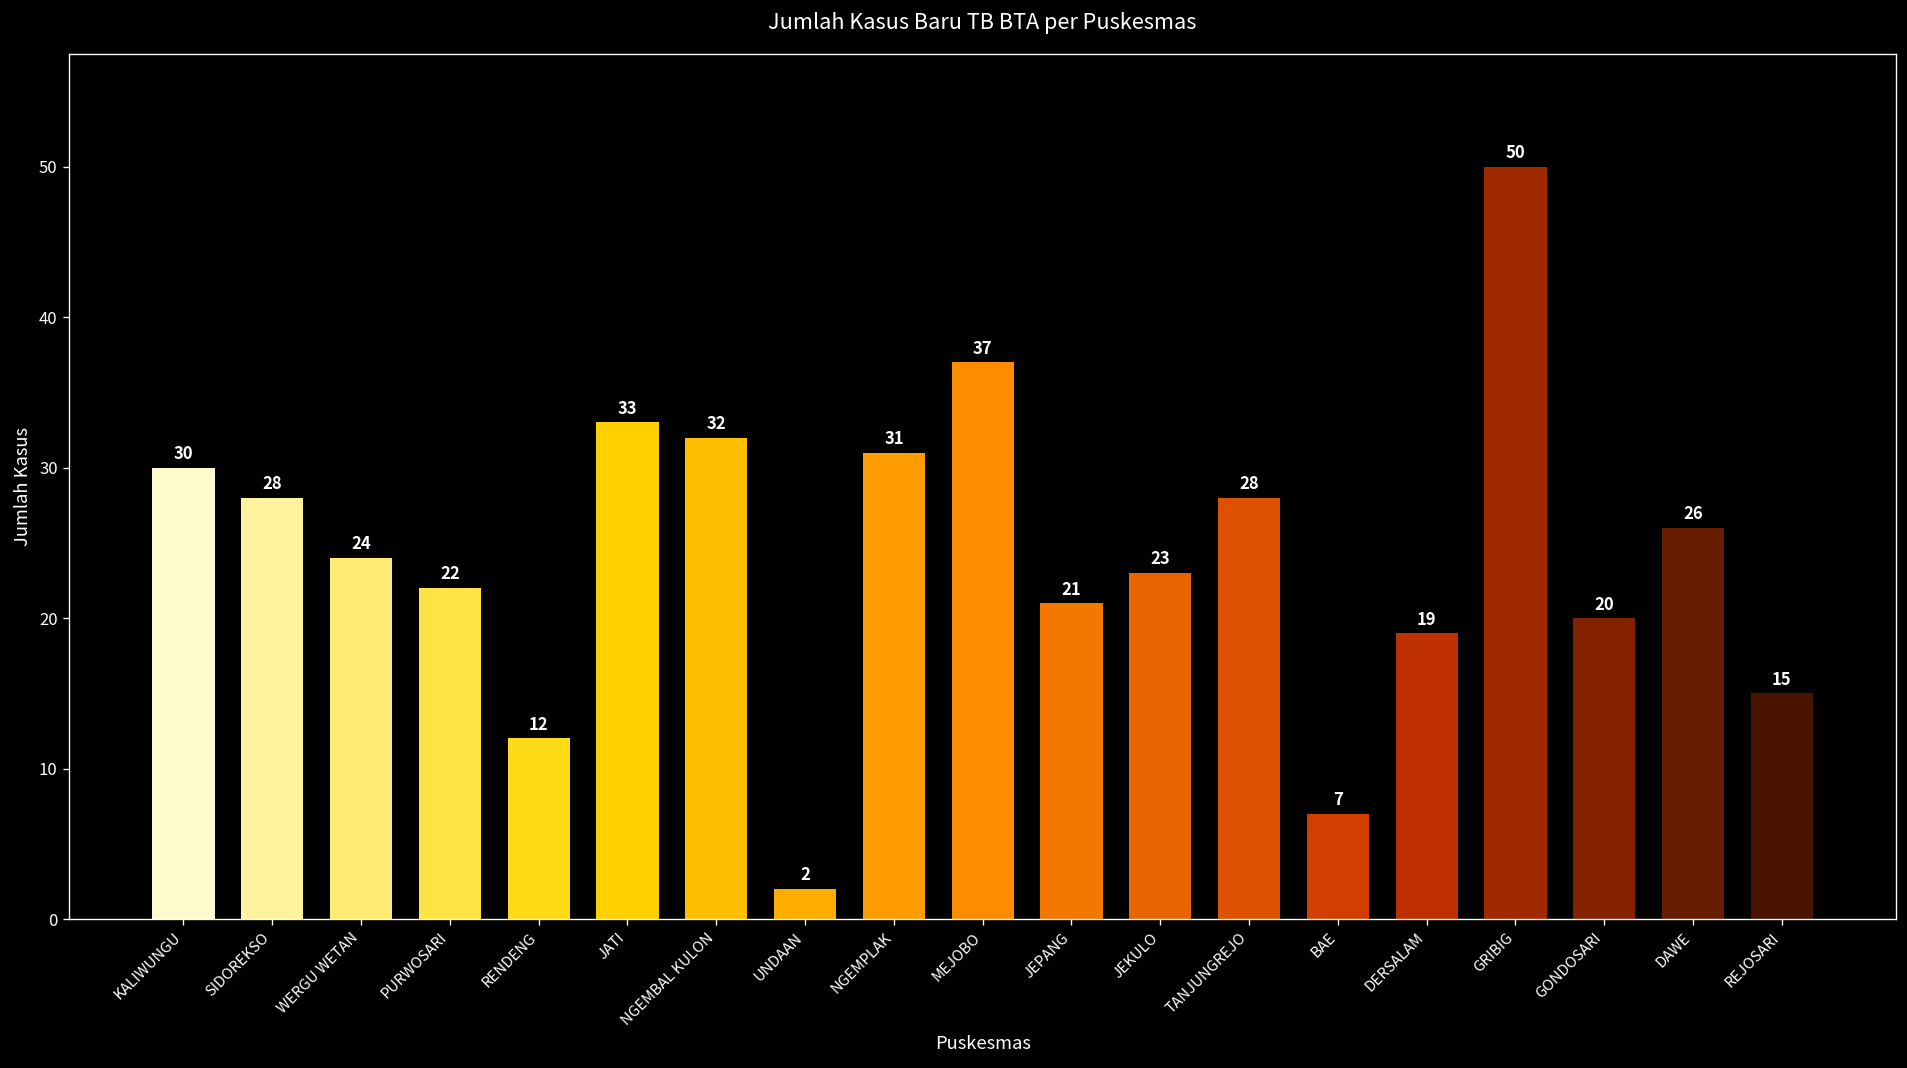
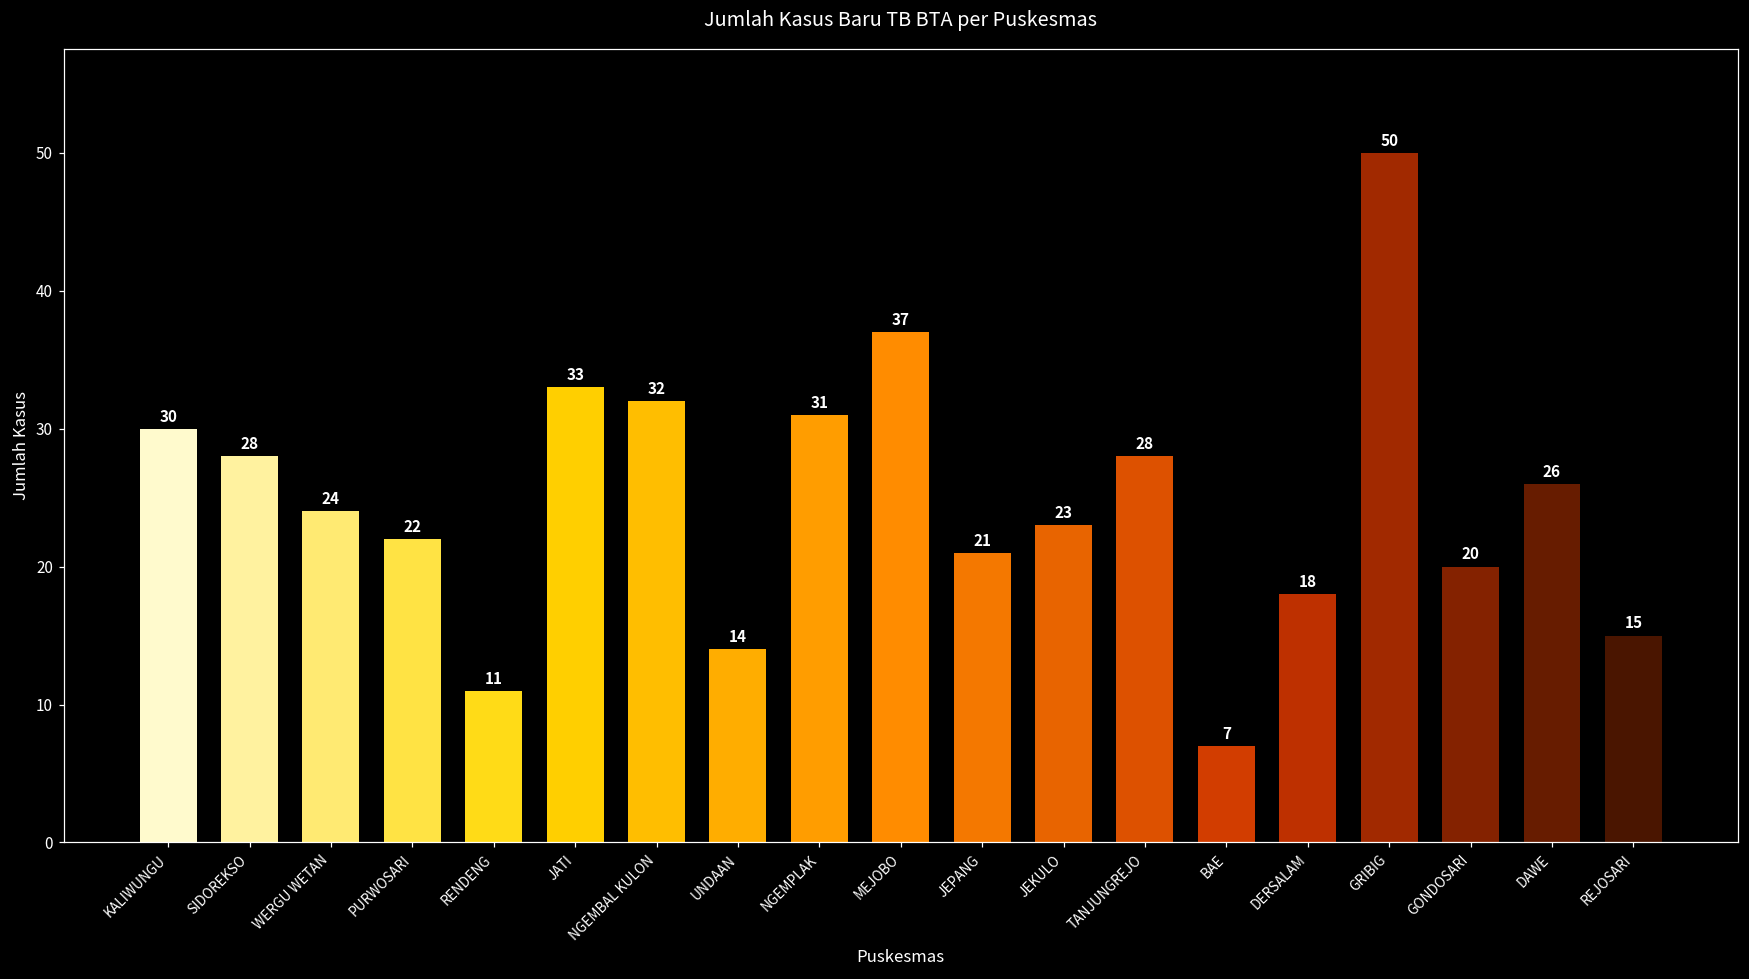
  {
    "KALIWUNGU": 30,
    "SIDOREKSO": 28,
    "WERGU WETAN": 24,
    "PURWOSARI": 22,
-   "RENDENG": 12,
+   "RENDENG": 11,
    "JATI": 33,
    "NGEMBAL KULON": 32,
-   "UNDAAN": 2,
+   "UNDAAN": 14,
    "NGEMPLAK": 31,
    "MEJOBO": 37,
    "JEPANG": 21,
    "JEKULO": 23,
    "TANJUNGREJO": 28,
    "BAE": 7,
-   "DERSALAM": 19,
+   "DERSALAM": 18,
    "GRIBIG": 50,
    "GONDOSARI": 20,
    "DAWE": 26,
    "REJOSARI": 15
  }
